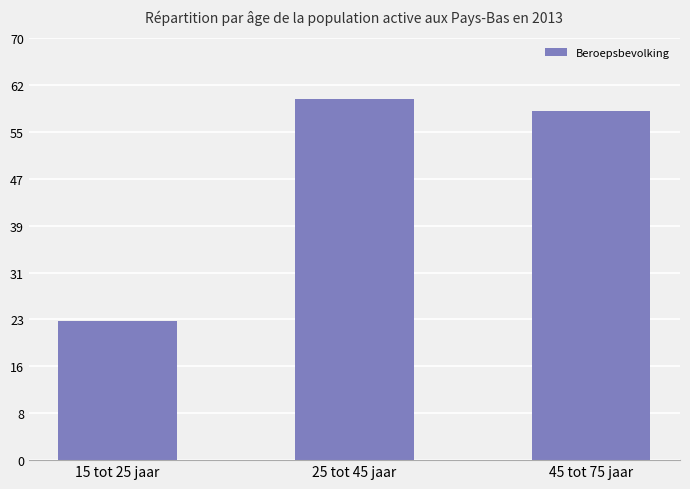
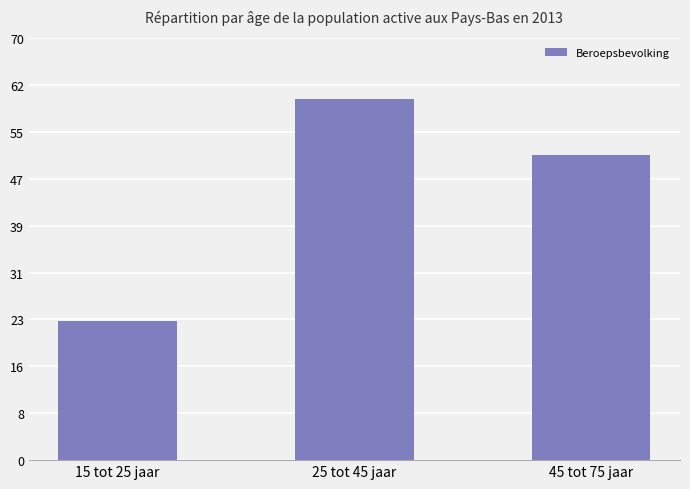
  {
    "15 tot 25 jaar": 23,
    "25 tot 45 jaar": 60,
-   "45 tot 75 jaar": 58
+   "45 tot 75 jaar": 51
  }
